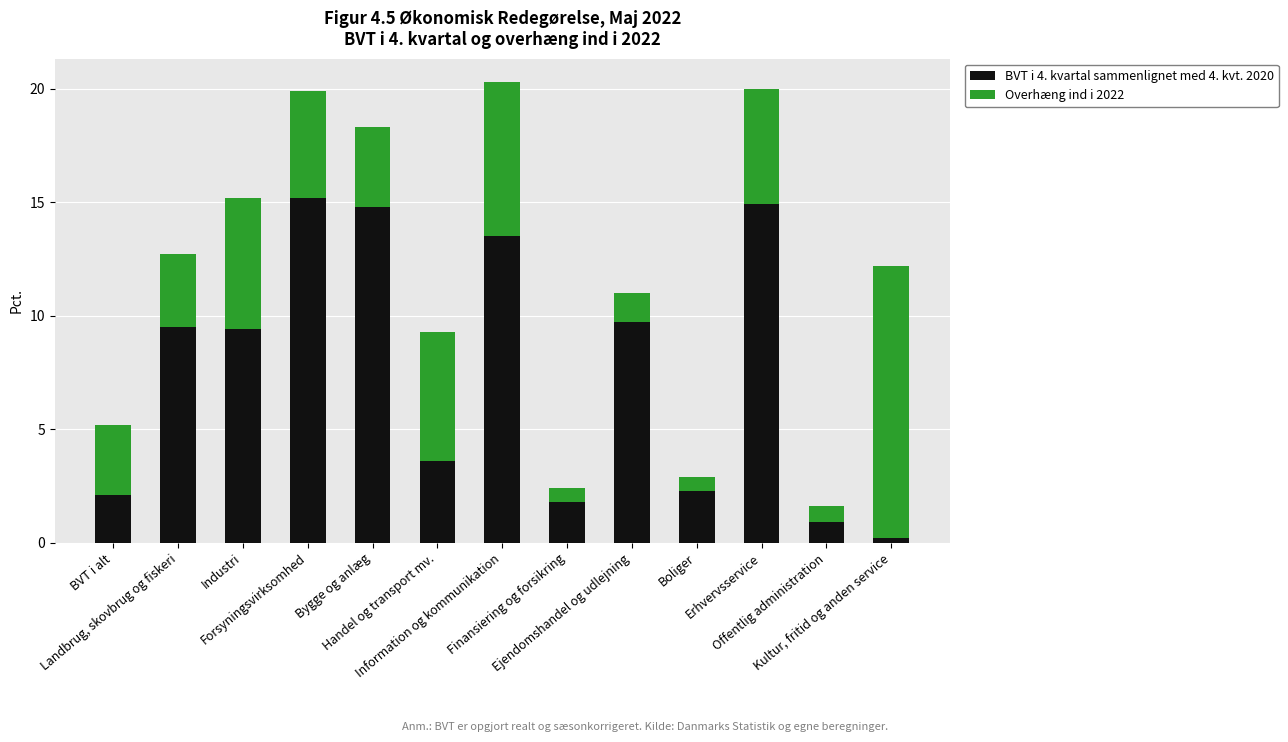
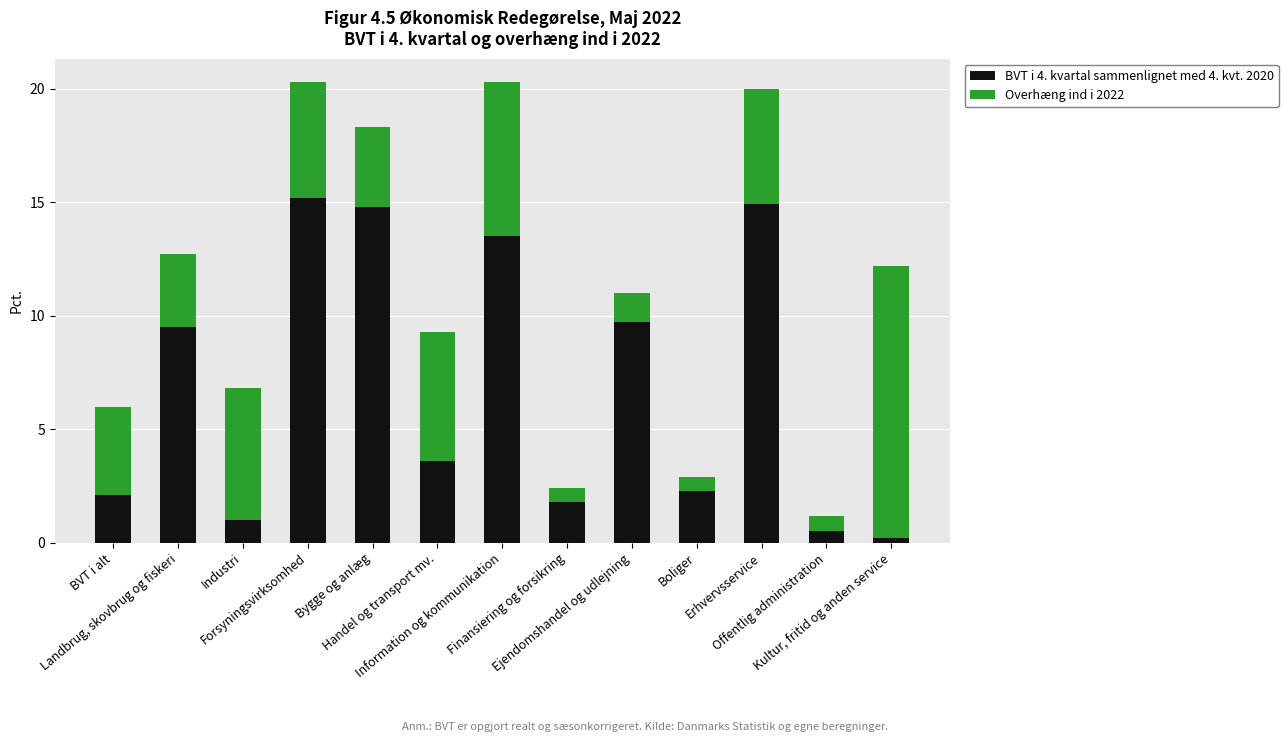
  {
    "BVT i 4. kvartal sammenlignet med 4. kvt. 2020": {
      "BVT i alt": 2.1,
      "Landbrug, skovbrug og fiskeri": 9.5,
-     "Industri": 9.4,
+     "Industri": 1.0,
      "Forsyningsvirksomhed": 15.2,
      "Bygge og anlæg": 14.8,
      "Handel og transport mv.": 3.6,
      "Information og kommunikation": 13.5,
      "Finansiering og forsikring": 1.8,
      "Ejendomshandel og udlejning": 9.7,
      "Boliger": 2.3,
      "Erhvervsservice": 14.9,
-     "Offentlig administration": 0.9,
+     "Offentlig administration": 0.5,
      "Kultur, fritid og anden service": 0.2
    },
    "Overhæng ind i 2022": {
-     "BVT i alt": 3.1,
+     "BVT i alt": 3.9,
      "Landbrug, skovbrug og fiskeri": 3.2,
      "Industri": 5.8,
-     "Forsyningsvirksomhed": 4.7,
+     "Forsyningsvirksomhed": 5.1,
      "Bygge og anlæg": 3.5,
      "Handel og transport mv.": 5.7,
      "Information og kommunikation": 6.8,
      "Finansiering og forsikring": 0.6,
      "Ejendomshandel og udlejning": 1.3,
      "Boliger": 0.6,
      "Erhvervsservice": 5.1,
      "Offentlig administration": 0.7,
      "Kultur, fritid og anden service": 12.0
    }
  }
